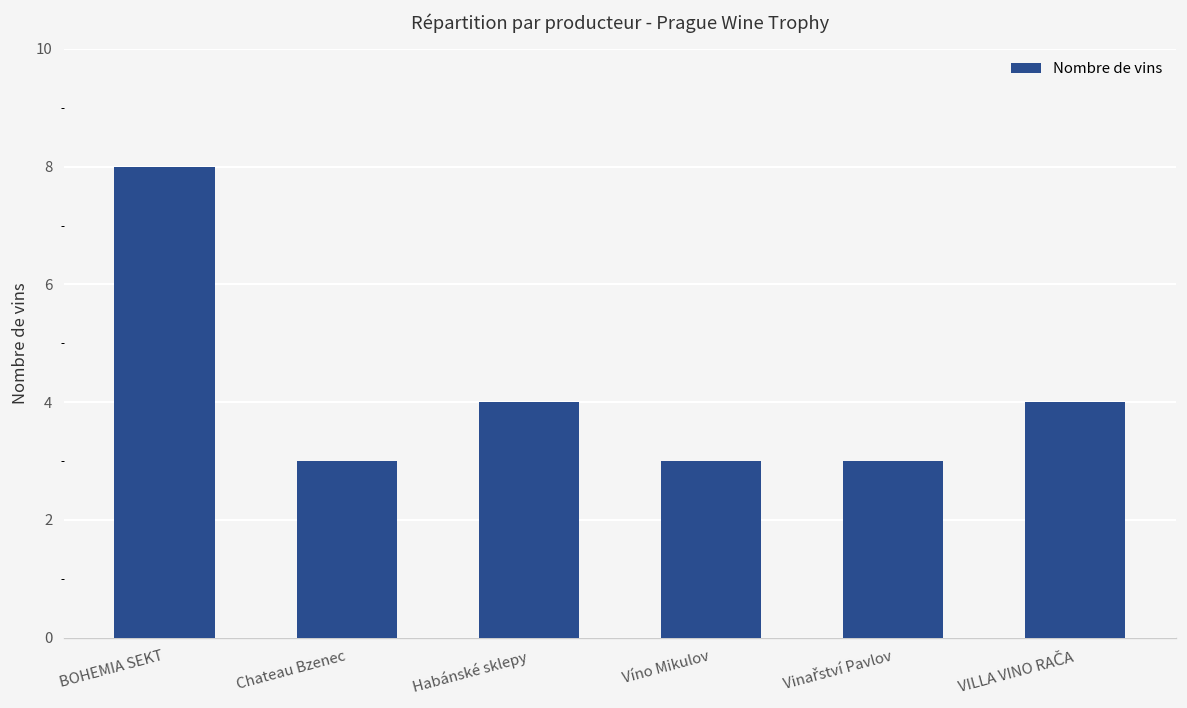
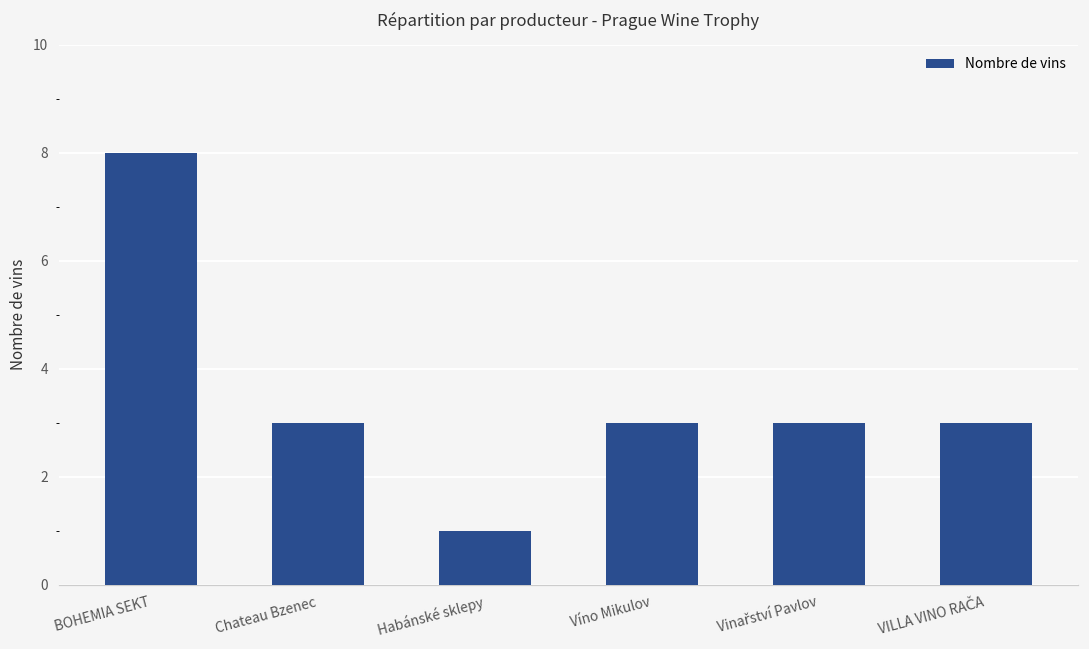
  {
    "BOHEMIA SEKT": 8,
    "Chateau Bzenec": 3,
-   "Habánské sklepy": 4,
+   "Habánské sklepy": 1,
    "Víno Mikulov": 3,
    "Vinařství Pavlov": 3,
-   "VILLA VINO RAČA": 4
+   "VILLA VINO RAČA": 3
  }
